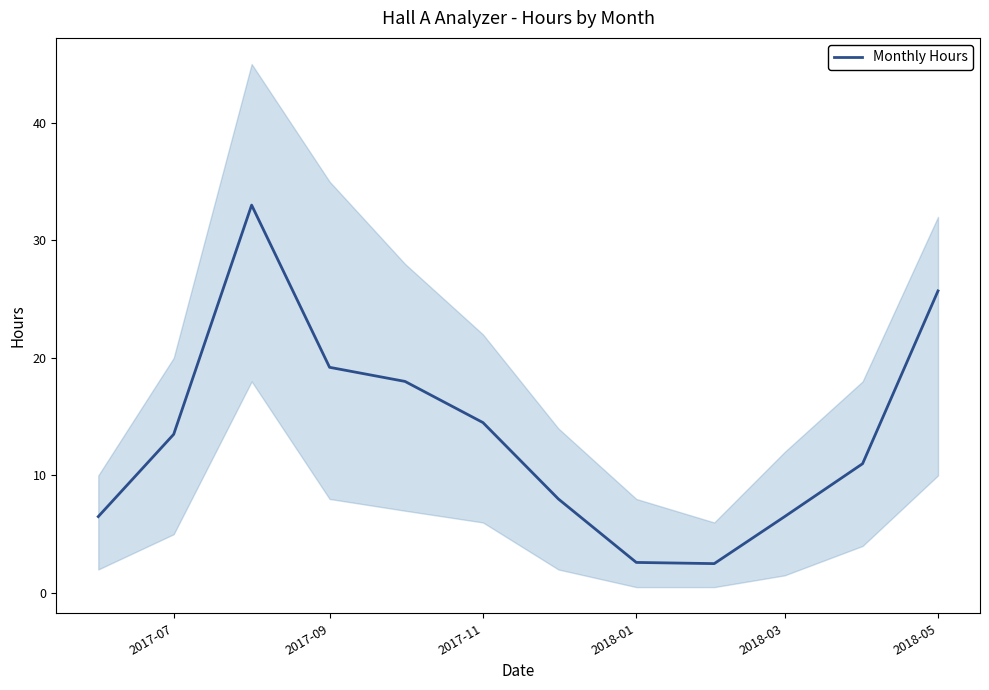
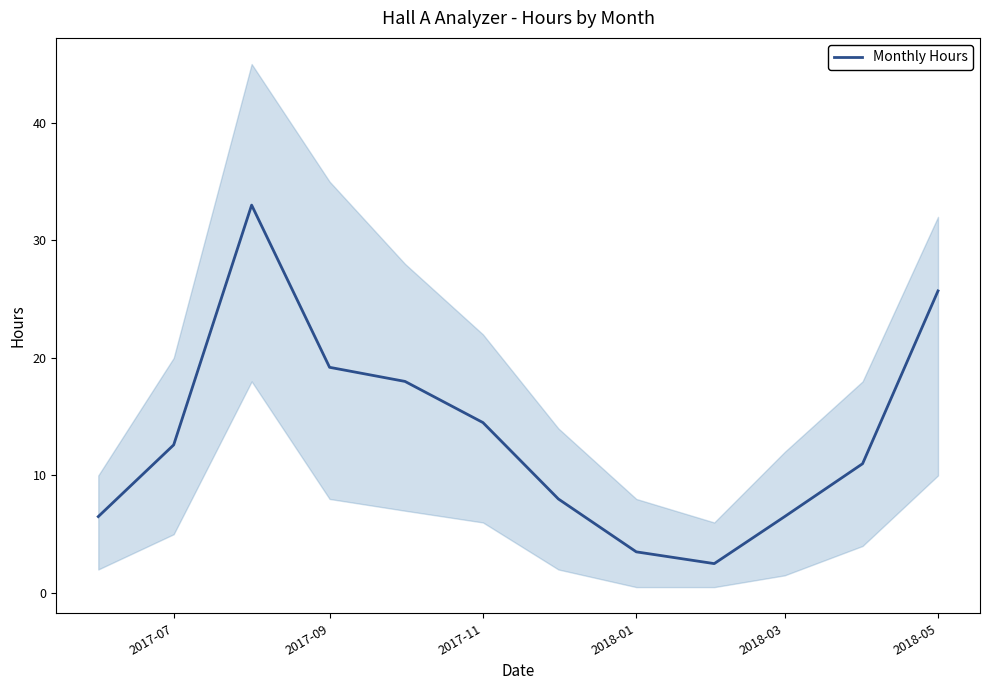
  {
    "Monthly Hours": {
-     "2017-07": 13.5,
+     "2017-07": 12.6,
      "2017-09": 19.2,
      "2017-11": 14.5,
-     "2018-01": 2.6,
+     "2018-01": 3.5,
      "2018-03": 6.5,
      "2018-05": 25.7
    }
  }
